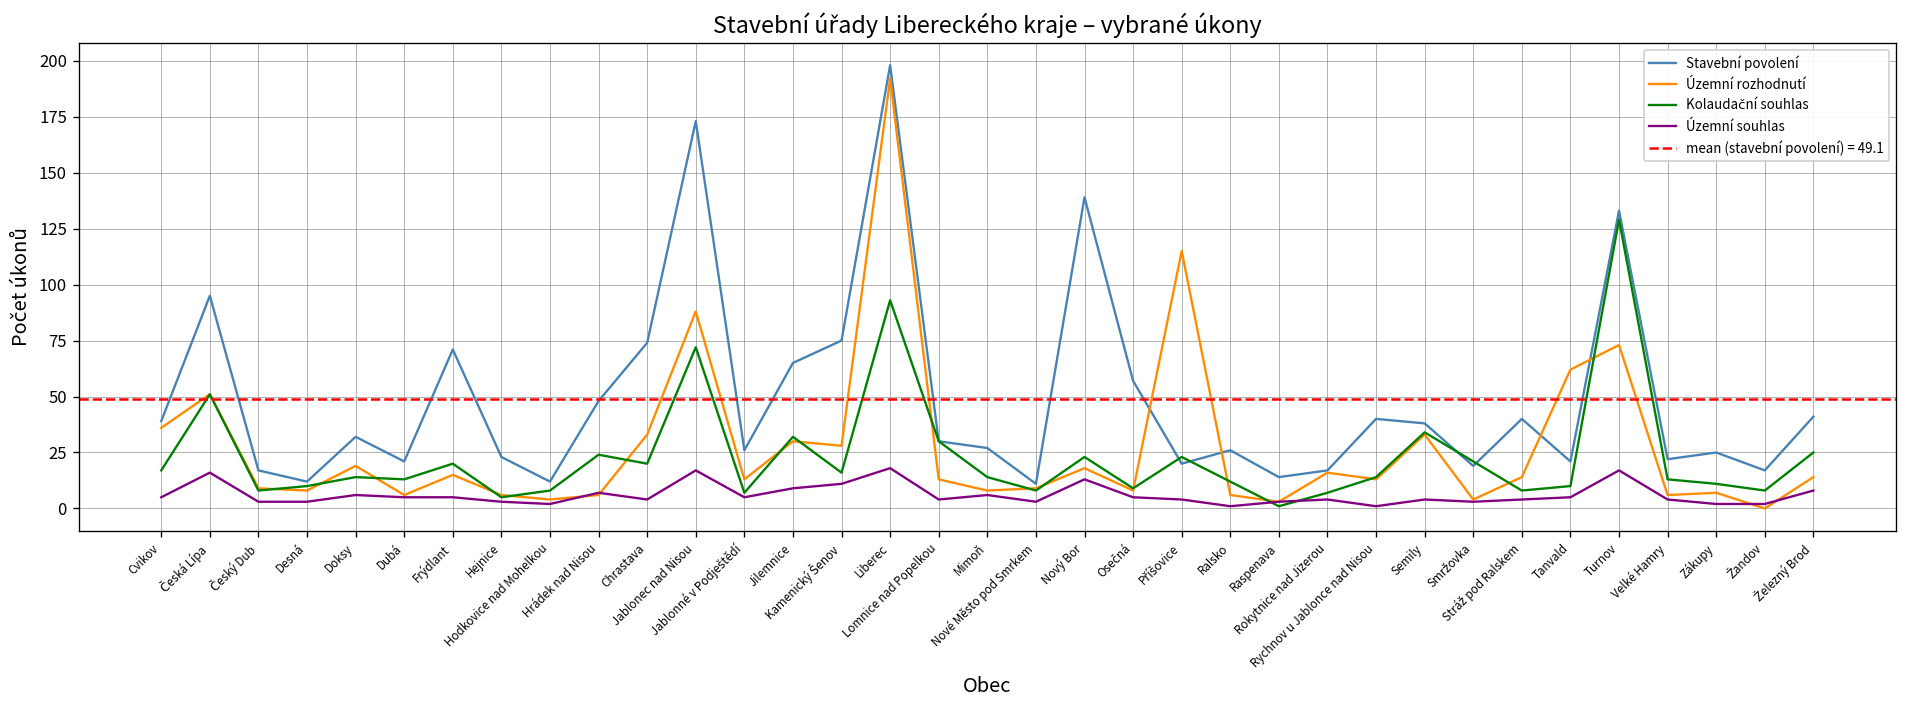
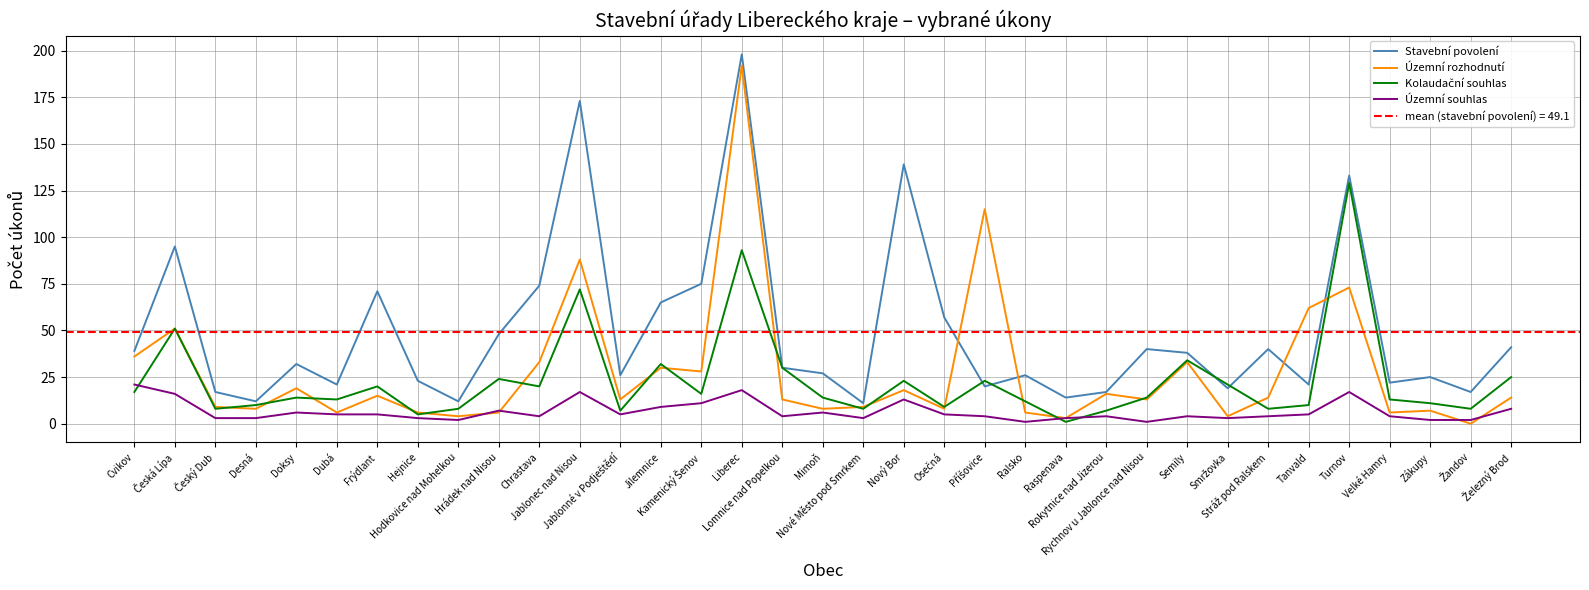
  {
    "Stavební povolení": {
      "Cvikov": 39,
      "Česká Lípa": 95,
      "Český Dub": 17,
      "Desná": 12,
      "Doksy": 32,
      "Dubá": 21,
      "Frýdlant": 71,
      "Hejnice": 23,
      "Hodkovice nad Mohelkou": 12,
      "Hrádek nad Nisou": 48,
      "Chrastava": 74,
      "Jablonec nad Nisou": 173,
      "Jablonné v Podještědí": 26,
      "Jilemnice": 65,
      "Kamenický Šenov": 75,
      "Liberec": 198,
      "Mimoň": 27,
      "Nové Město pod Smrkem": 11,
      "Nový Bor": 139,
      "Osečná": 57,
      "Příšovice": 20,
      "Ralsko": 26,
      "Raspenava": 14,
      "Rychnov u Jablonce nad Nisou": 40,
      "Semily": 38,
      "Smržovka": 19,
      "Stráž pod Ralskem": 40,
      "Tanvald": 21,
      "Turnov": 133,
      "Velké Hamry": 22,
      "Zákupy": 25,
      "Žandov": 17,
      "Železný Brod": 41
    },
    "Územní rozhodnutí": {
      "Cvikov": 36,
      "Desná": 8,
      "Doksy": 19,
      "Frýdlant": 15,
      "Hodkovice nad Mohelkou": 4,
      "Chrastava": 33,
      "Jablonec nad Nisou": 88,
      "Jablonné v Podještědí": 13,
      "Jilemnice": 30,
      "Kamenický Šenov": 28,
      "Liberec": 192,
      "Lomnice nad Popelkou": 13,
      "Mimoň": 8,
      "Nový Bor": 18,
      "Příšovice": 115,
      "Ralsko": 6,
      "Stráž pod Ralskem": 14,
      "Tanvald": 62,
      "Turnov": 73,
      "Velké Hamry": 6,
      "Zákupy": 7,
      "Žandov": 0,
      "Železný Brod": 14
    },
    "Kolaudační souhlas": {
      "Cvikov": 17,
      "Desná": 10,
      "Doksy": 14,
      "Dubá": 13,
      "Frýdlant": 20,
      "Hodkovice nad Mohelkou": 8,
      "Hrádek nad Nisou": 24,
      "Chrastava": 20,
      "Jablonec nad Nisou": 72,
      "Jablonné v Podještědí": 7,
      "Jilemnice": 32,
      "Kamenický Šenov": 16,
      "Liberec": 93,
      "Mimoň": 14,
      "Nový Bor": 23,
      "Příšovice": 23,
      "Ralsko": 12,
      "Raspenava": 1,
      "Rokytnice nad Jizerou": 7,
      "Smržovka": 21,
      "Stráž pod Ralskem": 8,
      "Tanvald": 10,
      "Turnov": 129,
      "Velké Hamry": 13,
      "Zákupy": 11,
      "Žandov": 8,
      "Železný Brod": 25
    },
    "Územní souhlas": {
-     "Cvikov": 5,
+     "Cvikov": 21,
      "Česká Lípa": 16,
      "Český Dub": 3,
      "Desná": 3,
      "Doksy": 6,
      "Frýdlant": 5,
      "Hejnice": 3,
      "Hodkovice nad Mohelkou": 2,
      "Chrastava": 4,
      "Jablonec nad Nisou": 17,
      "Jablonné v Podještědí": 5,
      "Jilemnice": 9,
      "Kamenický Šenov": 11,
      "Liberec": 18,
      "Lomnice nad Popelkou": 4,
      "Mimoň": 6,
      "Nové Město pod Smrkem": 3,
      "Nový Bor": 13,
      "Osečná": 5,
      "Příšovice": 4,
      "Ralsko": 1,
      "Rokytnice nad Jizerou": 4,
      "Rychnov u Jablonce nad Nisou": 1,
      "Semily": 4,
      "Stráž pod Ralskem": 4,
      "Tanvald": 5,
      "Turnov": 17,
      "Velké Hamry": 4,
      "Zákupy": 2,
      "Žandov": 2,
      "Železný Brod": 8
    }
  }
